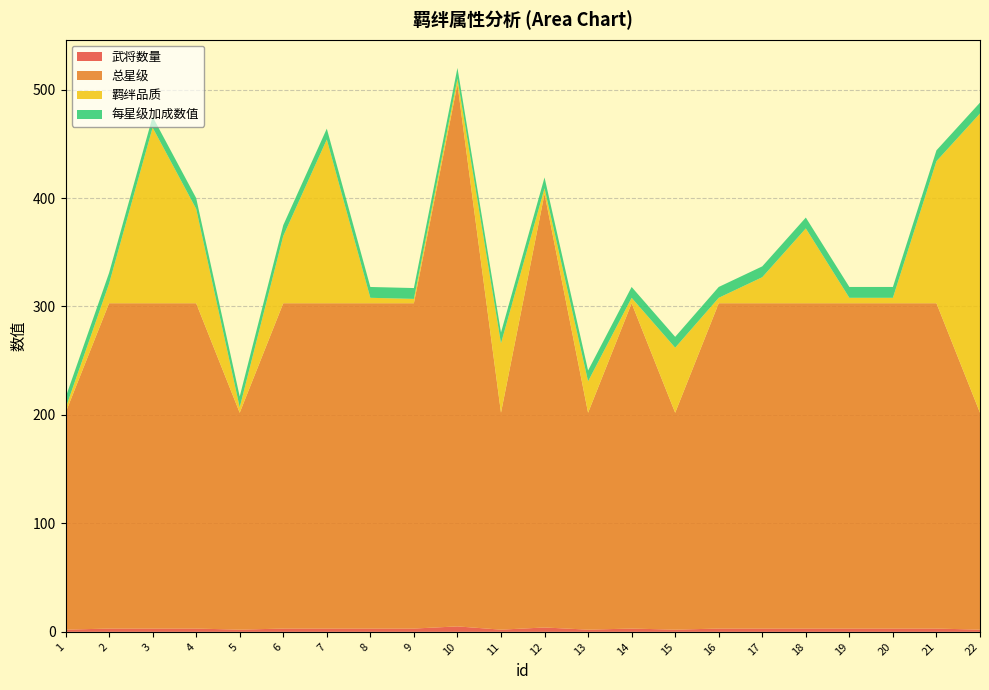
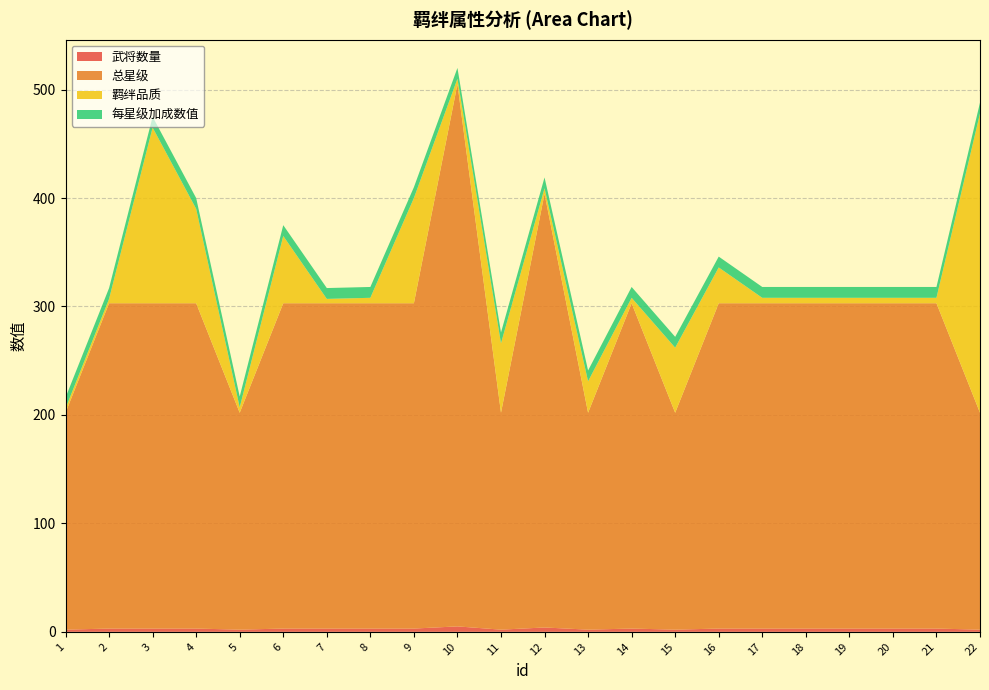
  {
    "羁绊品质": {
      "1": 4,
-     "2": 18,
+     "2": 4,
      "3": 162,
      "4": 87,
      "5": 5,
      "6": 62,
-     "7": 151,
+     "7": 4,
      "8": 5,
-     "9": 4,
+     "9": 97,
      "10": 5,
      "11": 64,
      "12": 5,
      "13": 29,
      "14": 5,
      "15": 60,
-     "16": 5,
-     "17": 24,
-     "18": 69,
+     "16": 33,
+     "17": 5,
+     "18": 5,
      "19": 5,
      "20": 5,
-     "21": 131,
+     "21": 5,
      "22": 276
    },
    "每星级加成数值": {
      "1": 10,
      "2": 10,
      "4": 10,
      "5": 10,
      "6": 10,
      "7": 10,
      "8": 10,
      "9": 10,
      "10": 10,
      "11": 10,
      "12": 10,
      "13": 10,
      "14": 10,
      "15": 10,
      "16": 10,
      "17": 10,
      "18": 10,
      "19": 10,
      "20": 10,
      "21": 10,
      "22": 10
    }
  }
